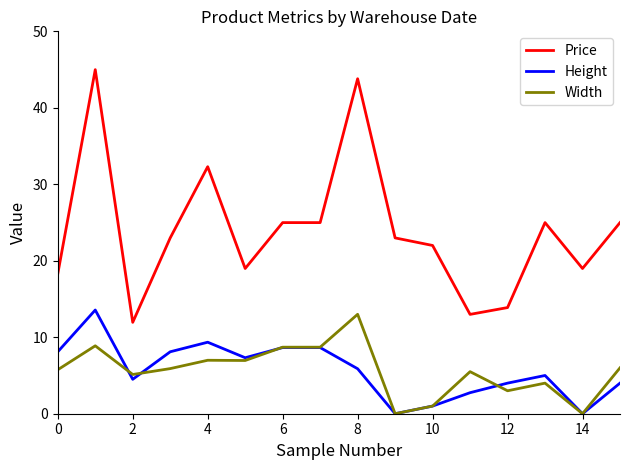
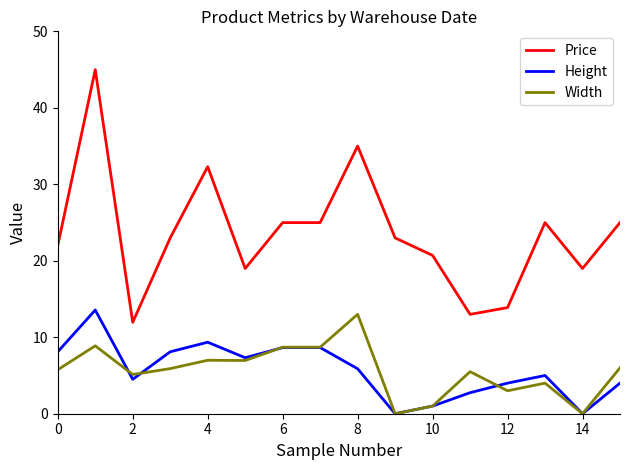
  {
    "Price": {
-     "0": 18,
+     "0": 22,
      "2": 12,
      "4": 32,
      "6": 25,
-     "8": 44,
-     "10": 22,
+     "8": 35,
+     "10": 21,
      "12": 14,
      "14": 19
    },
    "Height": {
      "0": 8,
      "2": 5,
      "4": 9,
      "8": 6,
      "12": 4
    },
    "Width": {
      "0": 6,
      "2": 5,
      "4": 7,
      "8": 13,
      "12": 3
    }
  }
